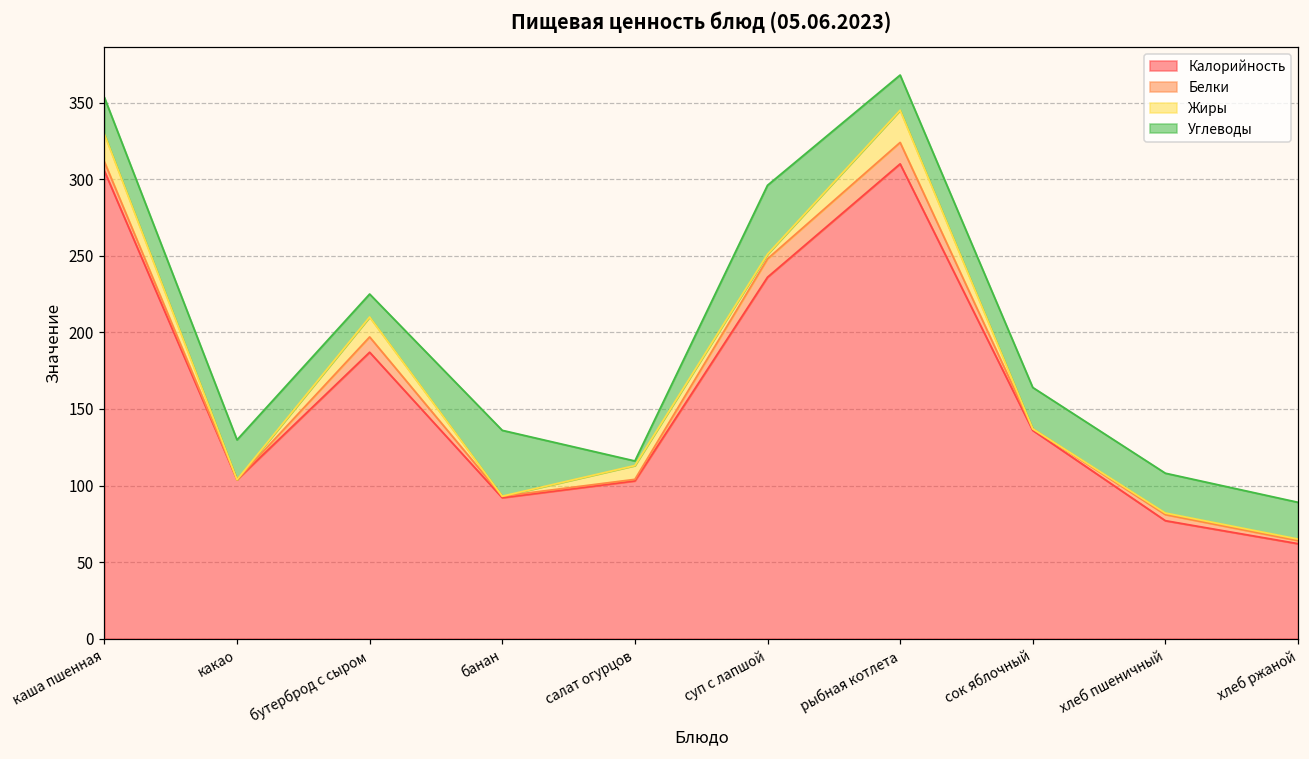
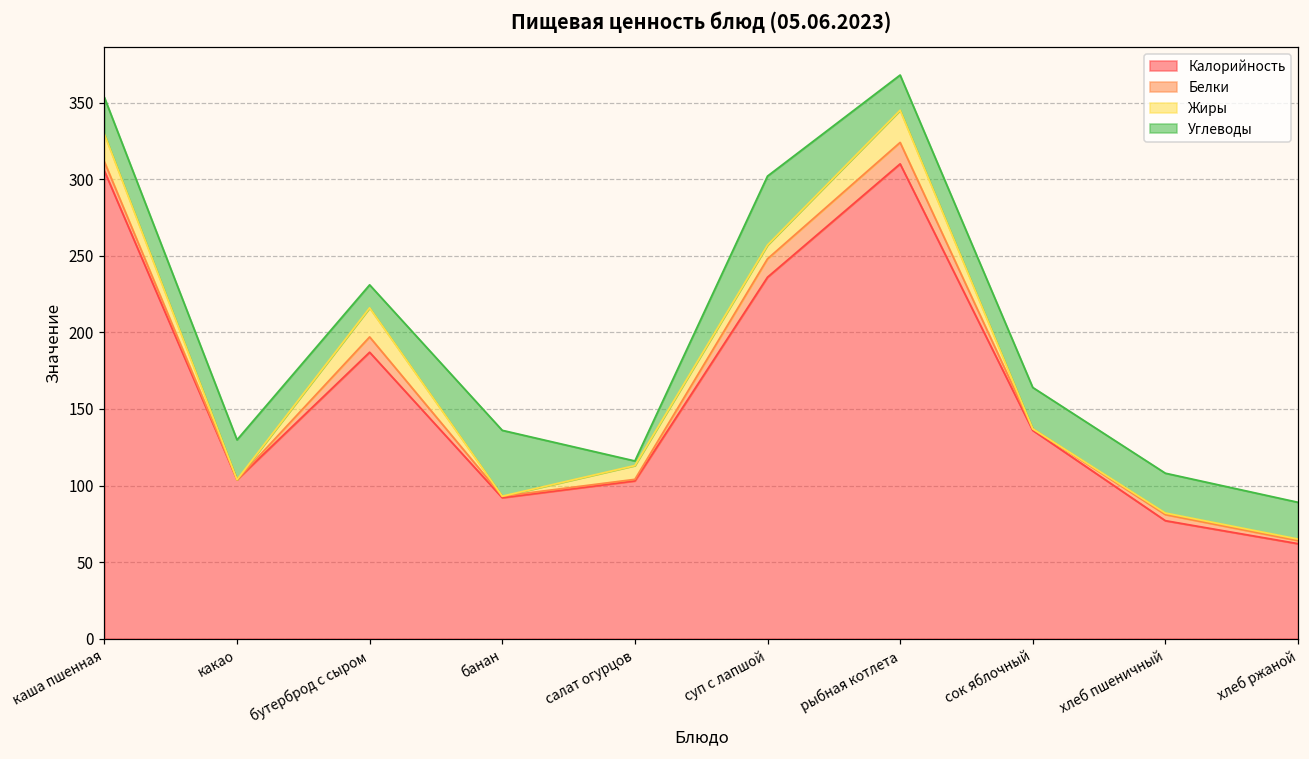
  {
    "Жиры": {
      "каша пшенная": 18,
-     "бутерброд с сыром": 13,
+     "бутерброд с сыром": 19,
      "салат огурцов": 9,
-     "суп с лапшой": 3,
+     "суп с лапшой": 9,
      "рыбная котлета": 21
    },
    "Углеводы": {
      "каша пшенная": 24,
      "какао": 26,
      "бутерброд с сыром": 15,
      "банан": 43,
      "салат огурцов": 3,
      "суп с лапшой": 45,
      "рыбная котлета": 23,
      "сок яблочный": 27,
      "хлеб пшеничный": 26,
      "хлеб ржаной": 24
    }
  }
